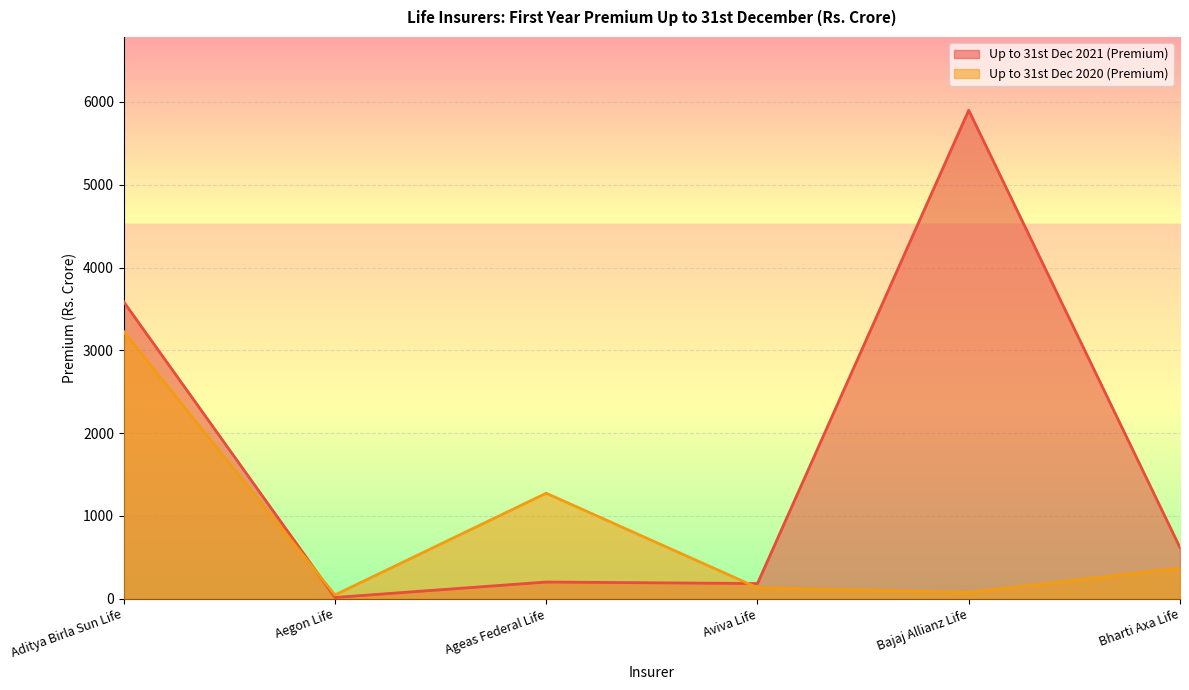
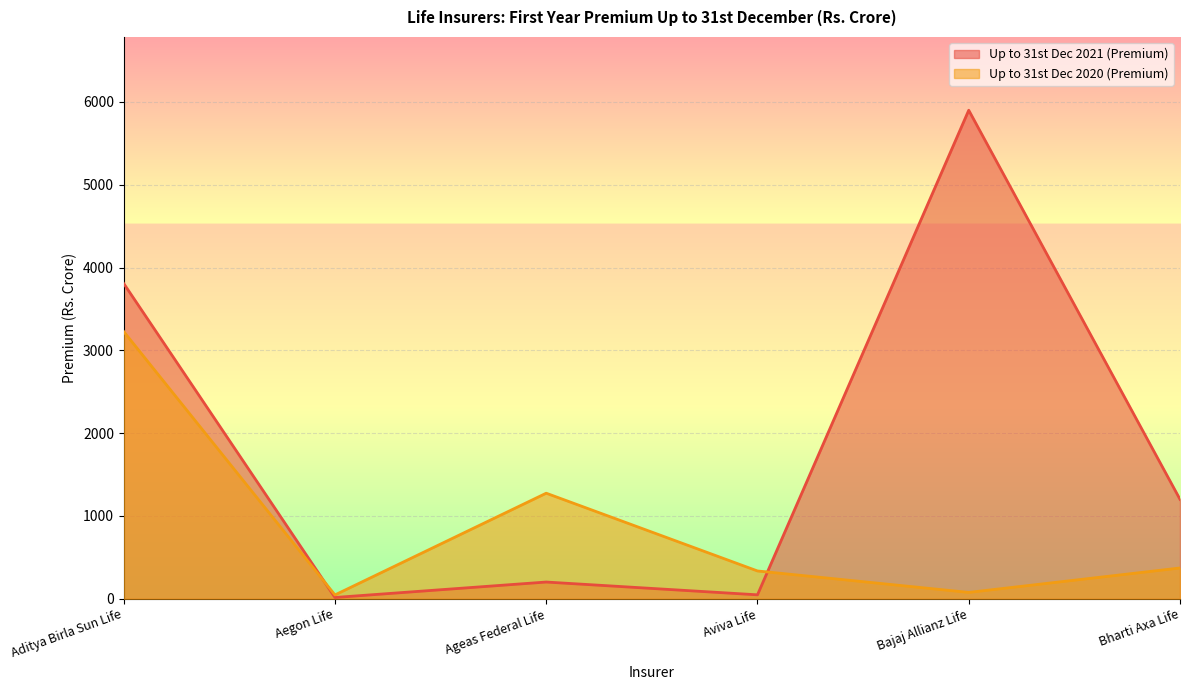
  {
    "Up to 31st Dec 2021 (Premium)": {
-     "Aditya Birla Sun Life": 3600,
+     "Aditya Birla Sun Life": 3800,
      "Aegon Life": 0,
      "Ageas Federal Life": 200,
-     "Aviva Life": 200,
+     "Aviva Life": 0,
      "Bajaj Allianz Life": 5900,
-     "Bharti Axa Life": 600
+     "Bharti Axa Life": 1200
    },
    "Up to 31st Dec 2020 (Premium)": {
      "Aditya Birla Sun Life": 3200,
      "Aegon Life": 0,
      "Ageas Federal Life": 1300,
-     "Aviva Life": 100,
+     "Aviva Life": 300,
      "Bajaj Allianz Life": 100,
      "Bharti Axa Life": 400
    }
  }
